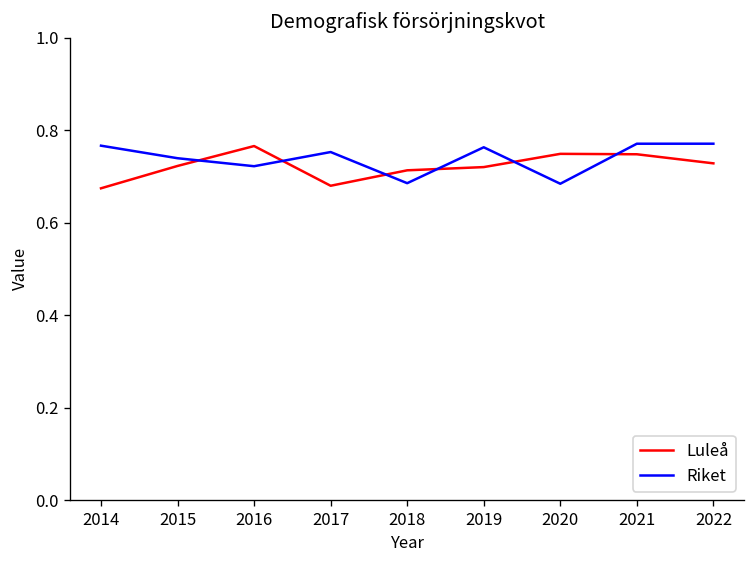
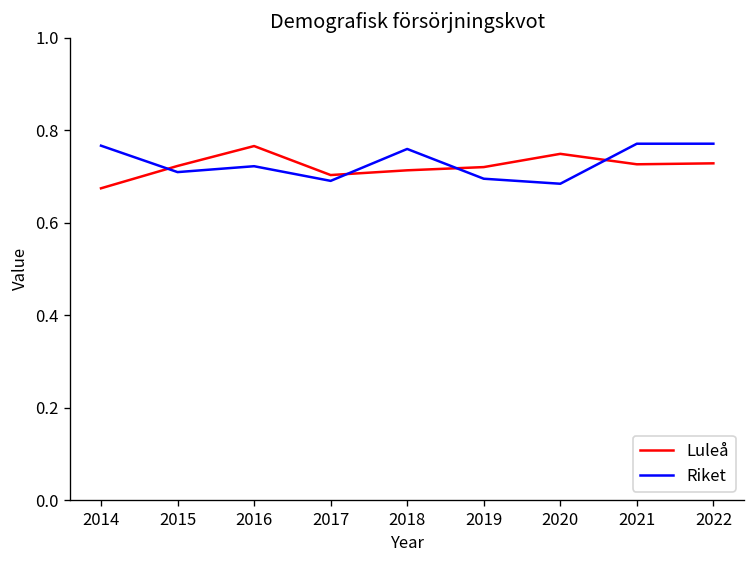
  {
    "Luleå": {
      "2014": 0.67,
      "2015": 0.72,
      "2016": 0.77,
-     "2017": 0.68,
+     "2017": 0.70,
      "2018": 0.71,
      "2019": 0.72,
      "2020": 0.75,
-     "2021": 0.75,
+     "2021": 0.73,
      "2022": 0.73
    },
    "Riket": {
      "2014": 0.77,
-     "2015": 0.74,
+     "2015": 0.71,
      "2016": 0.72,
-     "2017": 0.75,
-     "2018": 0.69,
-     "2019": 0.76,
+     "2017": 0.69,
+     "2018": 0.76,
+     "2019": 0.69,
      "2020": 0.68,
      "2021": 0.77,
      "2022": 0.77
    }
  }
